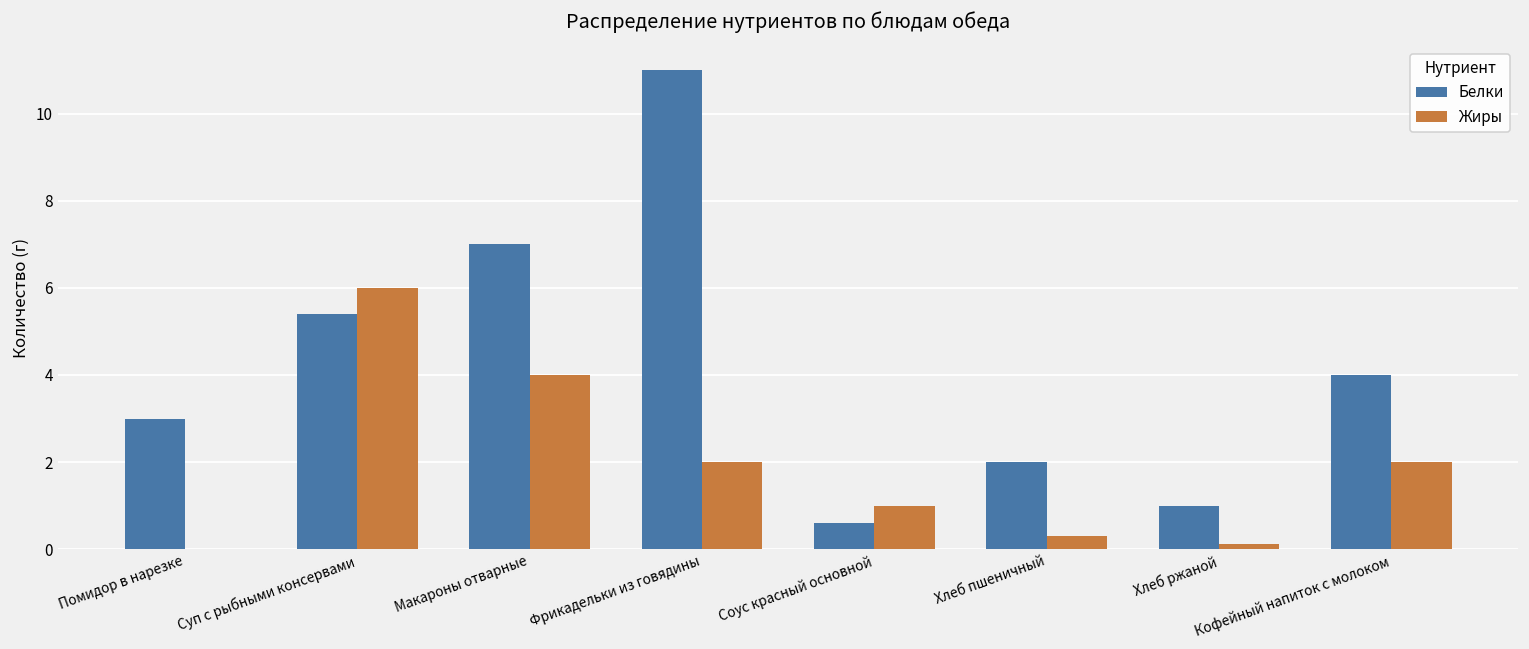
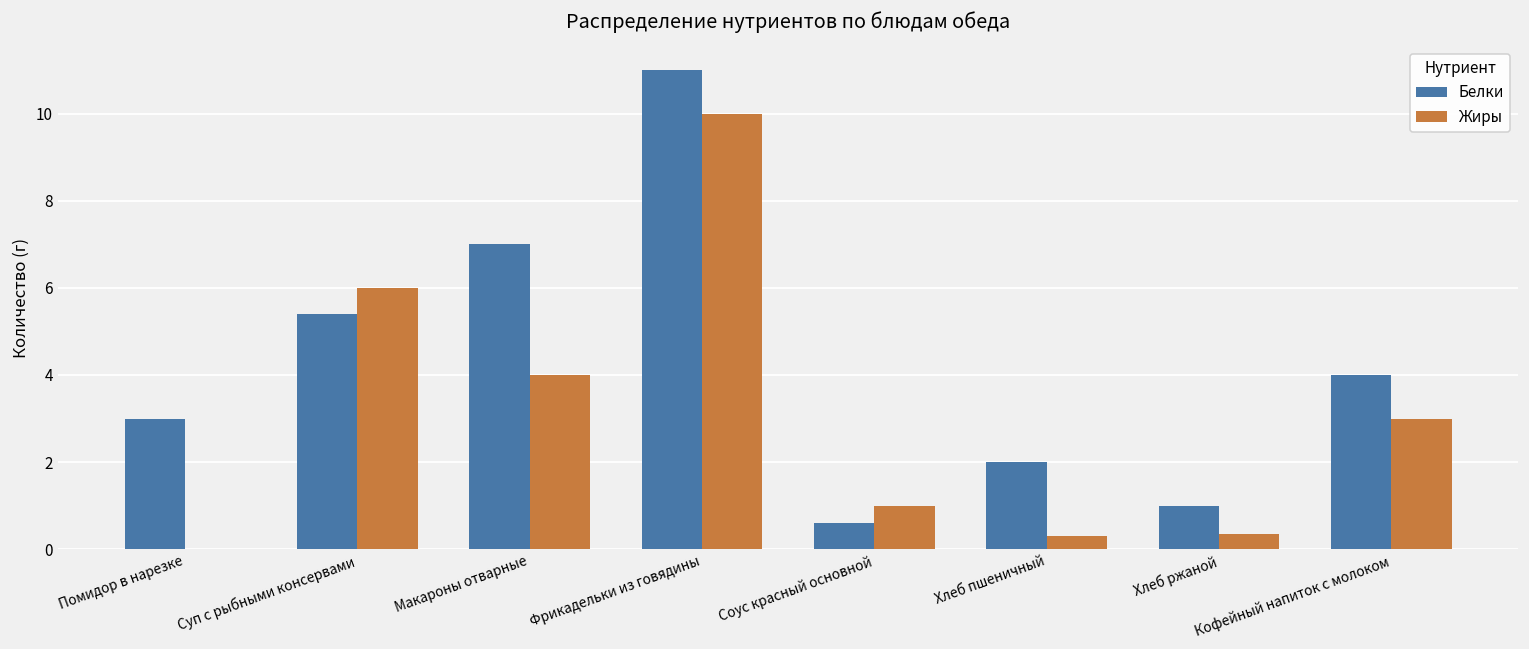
  {
    "Белки": {
      "Помидор в нарезке": 3.0,
      "Суп с рыбными консервами": 5.4,
      "Макароны отварные": 7.0,
      "Фрикадельки из говядины": 11.0,
      "Соус красный основной": 0.6,
      "Хлеб пшеничный": 2.0,
      "Хлеб ржаной": 1.0,
      "Кофейный напиток с молоком": 4.0
    },
    "Жиры": {
      "Помидор в нарезке": 0.0,
      "Суп с рыбными консервами": 6.0,
      "Макароны отварные": 4.0,
-     "Фрикадельки из говядины": 2,
+     "Фрикадельки из говядины": 10,
      "Соус красный основной": 1.0,
      "Хлеб пшеничный": 0.3,
-     "Хлеб ржаной": 0.1,
-     "Кофейный напиток с молоком": 2
+     "Хлеб ржаной": 0.4,
+     "Кофейный напиток с молоком": 3
    }
  }
